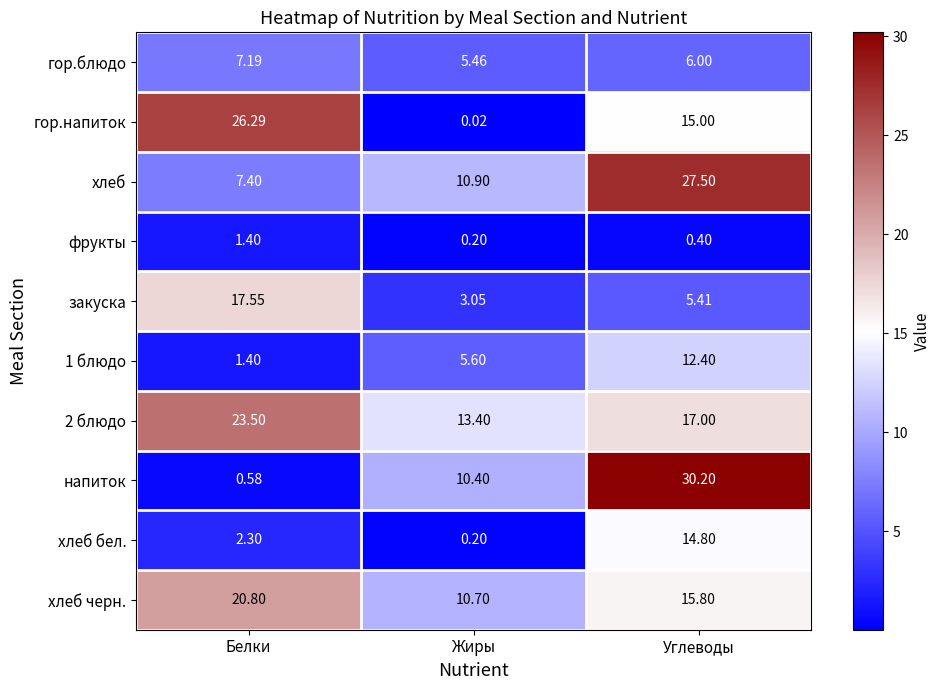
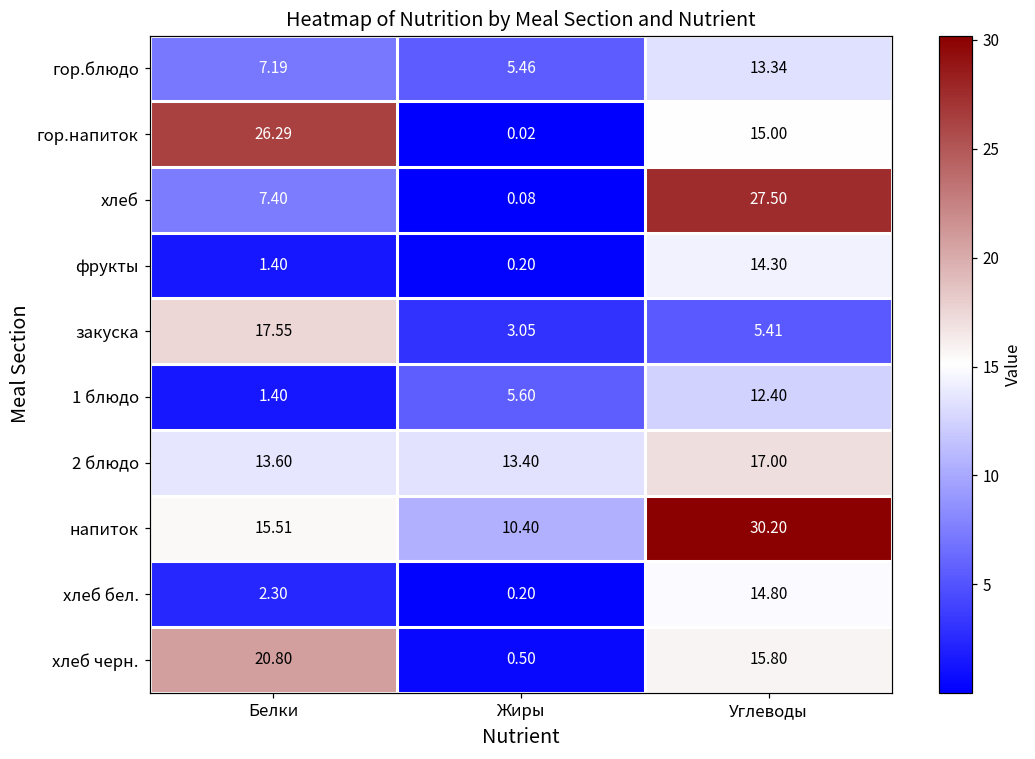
  {
    "гор.блюдо": {
      "Белки": 7.19,
      "Жиры": 5.46,
-     "Углеводы": 6.00
+     "Углеводы": 13.34
    },
    "гор.напиток": {
      "Белки": 26.29,
      "Жиры": 0.02,
      "Углеводы": 15.00
    },
    "хлеб": {
      "Белки": 7.40,
-     "Жиры": 10.90,
+     "Жиры": 0.08,
      "Углеводы": 27.50
    },
    "фрукты": {
      "Белки": 1.40,
      "Жиры": 0.20,
-     "Углеводы": 0.40
+     "Углеводы": 14.30
    },
    "закуска": {
      "Белки": 17.55,
      "Жиры": 3.05,
      "Углеводы": 5.41
    },
    "1 блюдо": {
      "Белки": 1.40,
      "Жиры": 5.60,
      "Углеводы": 12.40
    },
    "2 блюдо": {
-     "Белки": 23.50,
+     "Белки": 13.60,
      "Жиры": 13.40,
      "Углеводы": 17.00
    },
    "напиток": {
-     "Белки": 0.58,
+     "Белки": 15.51,
      "Жиры": 10.40,
      "Углеводы": 30.20
    },
    "хлеб бел.": {
      "Белки": 2.30,
      "Жиры": 0.20,
      "Углеводы": 14.80
    },
    "хлеб черн.": {
      "Белки": 20.80,
-     "Жиры": 10.70,
+     "Жиры": 0.50,
      "Углеводы": 15.80
    }
  }
